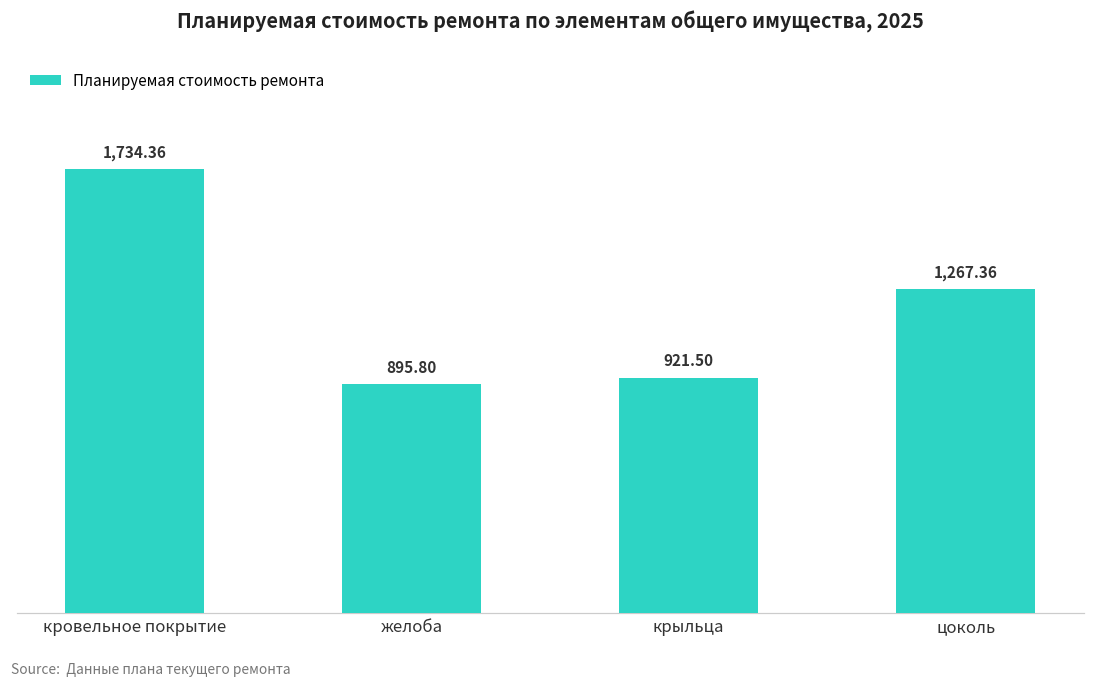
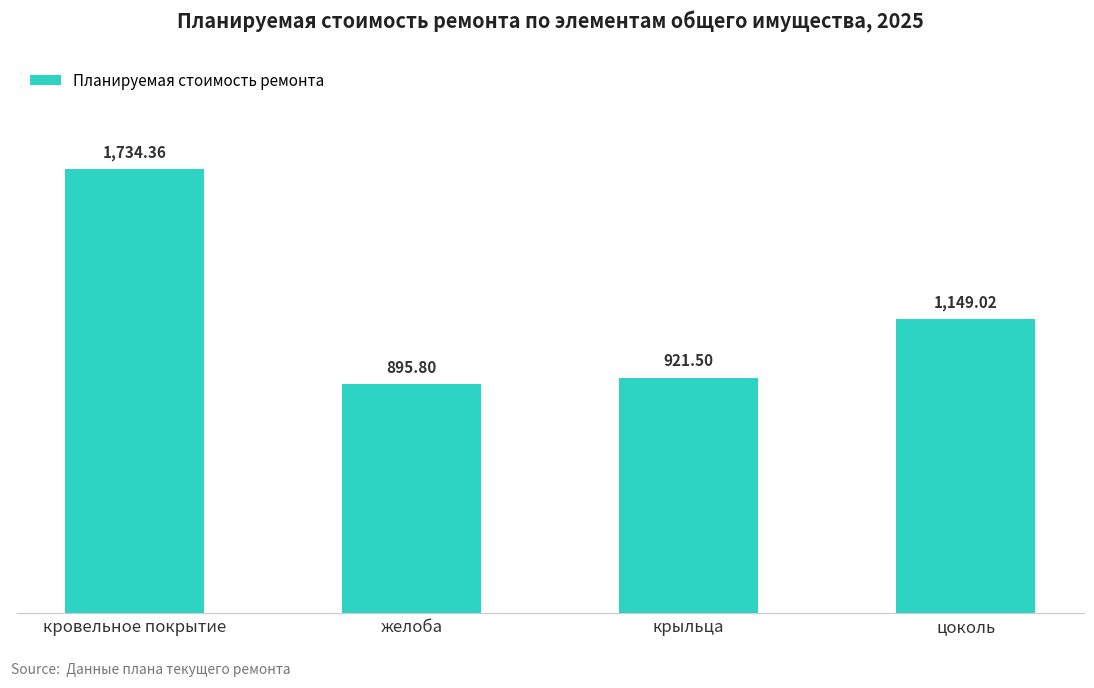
  {
    "кровельное покрытие": "1,734.36",
    "желоба": "895.80",
    "крыльца": "921.50",
-   "цоколь": "1,267.36"
+   "цоколь": "1,149.02"
  }
